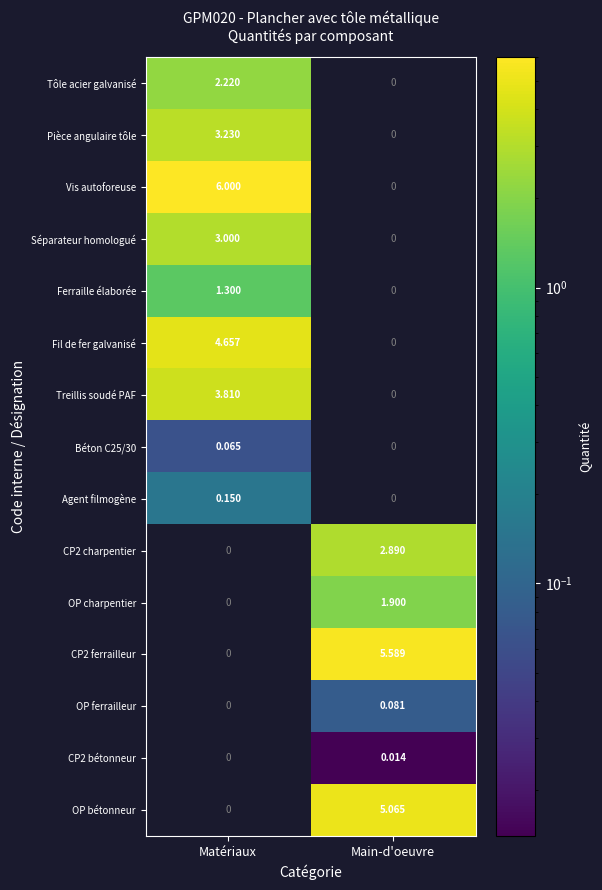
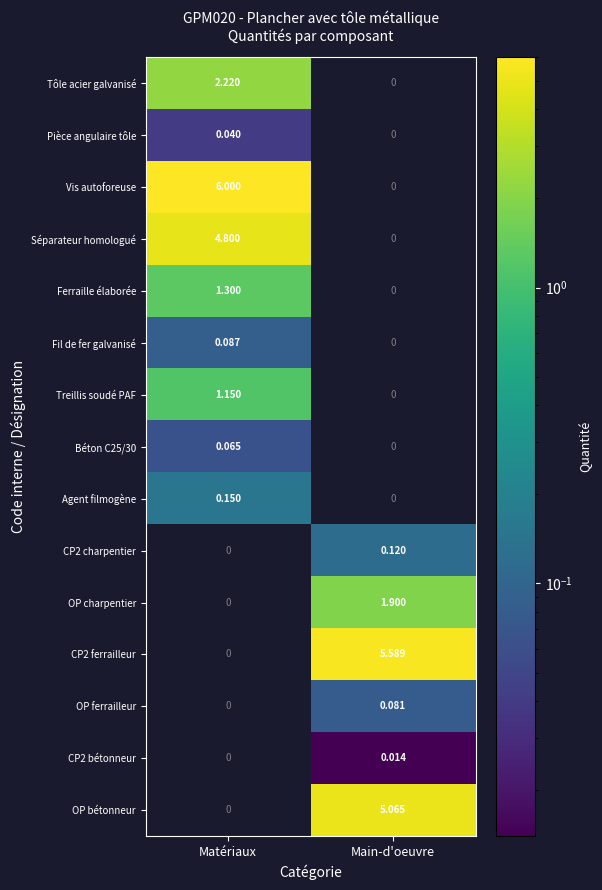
  {
    "Tôle acier galvanisé": {
      "Matériaux": 2.220,
      "Main-d'oeuvre": 0
    },
    "Pièce angulaire tôle": {
-     "Matériaux": 3.230,
+     "Matériaux": 0.040,
      "Main-d'oeuvre": 0
    },
    "Vis autoforeuse": {
      "Matériaux": 6.000,
      "Main-d'oeuvre": 0
    },
    "Séparateur homologué": {
-     "Matériaux": 3.000,
+     "Matériaux": 4.800,
      "Main-d'oeuvre": 0
    },
    "Ferraille élaborée": {
      "Matériaux": 1.300,
      "Main-d'oeuvre": 0
    },
    "Fil de fer galvanisé": {
-     "Matériaux": 4.657,
+     "Matériaux": 0.087,
      "Main-d'oeuvre": 0
    },
    "Treillis soudé PAF": {
-     "Matériaux": 3.810,
+     "Matériaux": 1.150,
      "Main-d'oeuvre": 0
    },
    "Béton C25/30": {
      "Matériaux": 0.065,
      "Main-d'oeuvre": 0
    },
    "Agent filmogène": {
      "Matériaux": 0.150,
      "Main-d'oeuvre": 0
    },
    "CP2 charpentier": {
      "Matériaux": 0,
-     "Main-d'oeuvre": 2.890
+     "Main-d'oeuvre": 0.120
    },
    "OP charpentier": {
      "Matériaux": 0,
      "Main-d'oeuvre": 1.900
    },
    "CP2 ferrailleur": {
      "Matériaux": 0,
      "Main-d'oeuvre": 5.589
    },
    "OP ferrailleur": {
      "Matériaux": 0,
      "Main-d'oeuvre": 0.081
    },
    "CP2 bétonneur": {
      "Matériaux": 0,
      "Main-d'oeuvre": 0.014
    },
    "OP bétonneur": {
      "Matériaux": 0,
      "Main-d'oeuvre": 5.065
    }
  }
